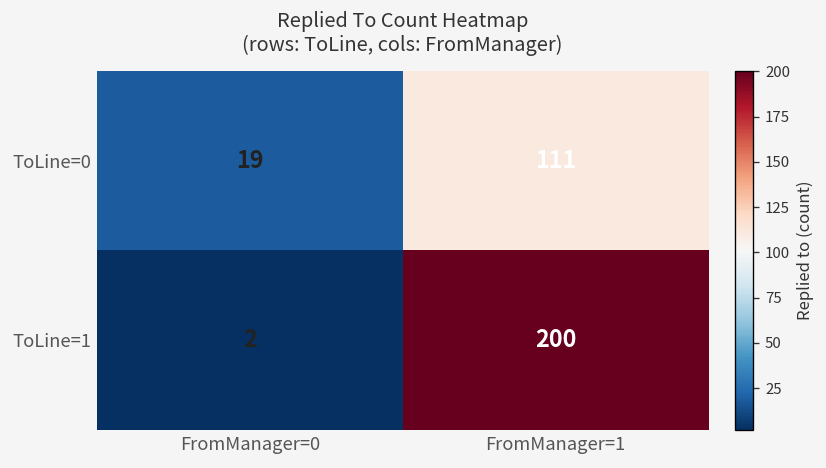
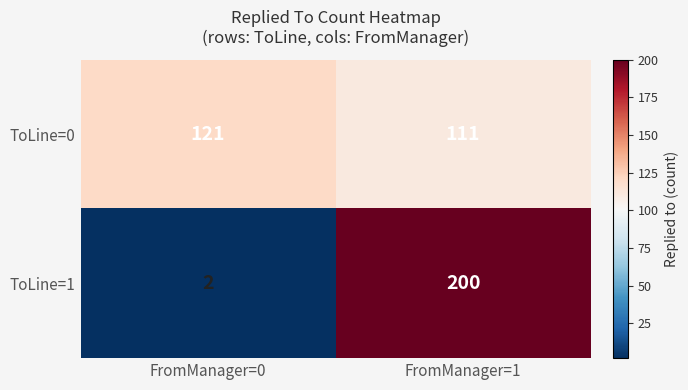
  {
    "ToLine=0": {
-     "FromManager=0": 19
+     "FromManager=0": 121
    },
    "ToLine=1": {
      "FromManager=0": 2,
      "FromManager=1": 200
    }
  }
